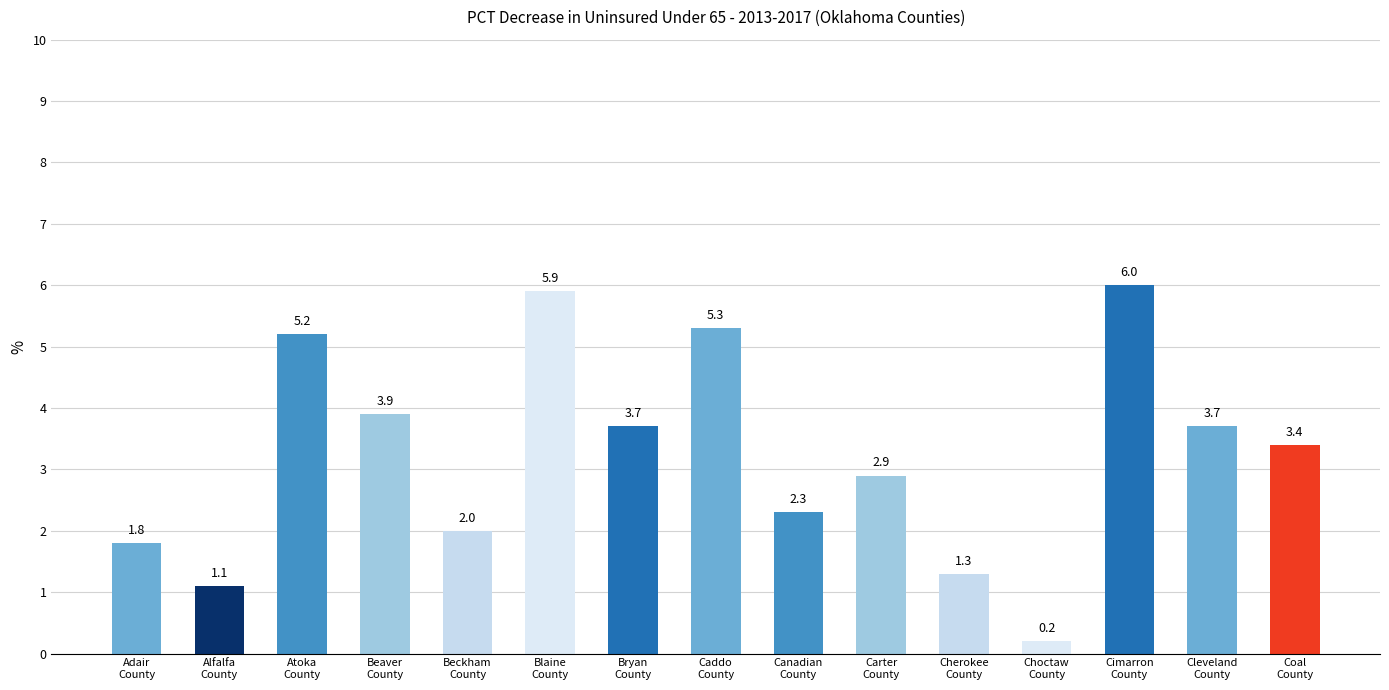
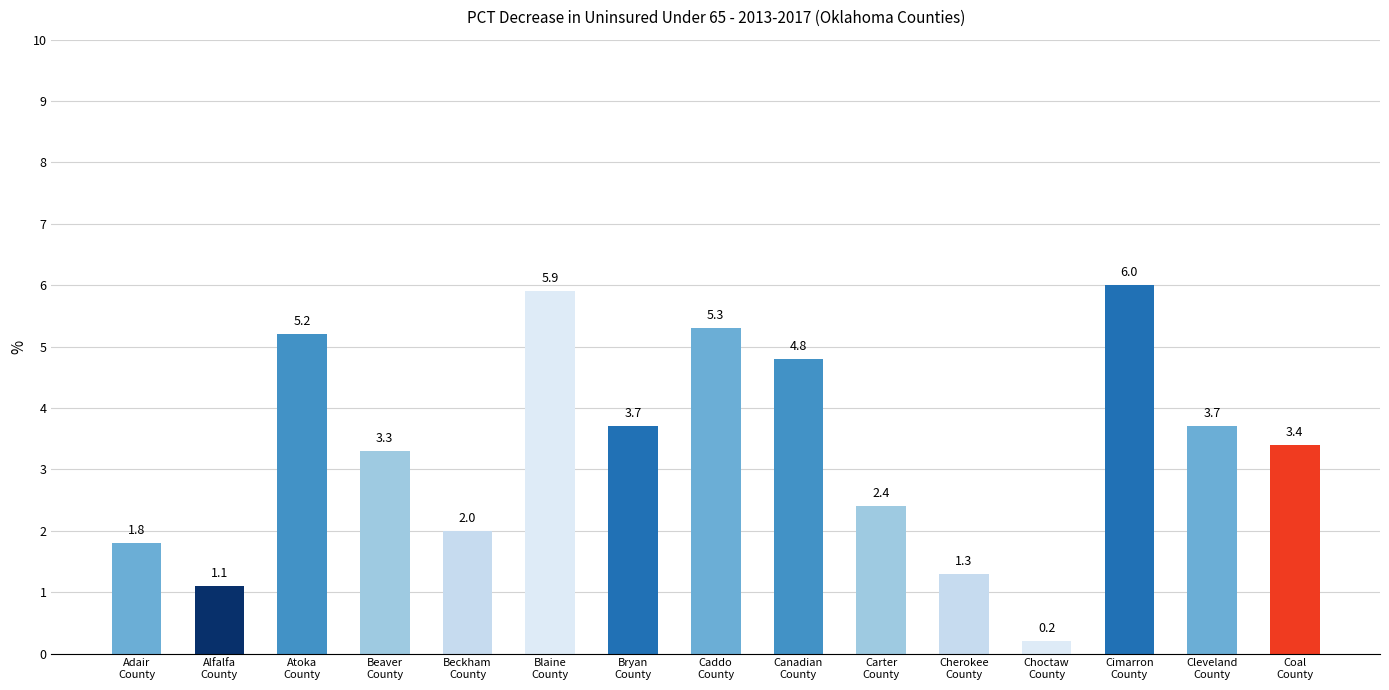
  {
    "Adair County": 1.8,
    "Alfalfa County": 1.1,
    "Atoka County": 5.2,
-   "Beaver County": 3.9,
+   "Beaver County": 3.3,
    "Beckham County": 2.0,
    "Blaine County": 5.9,
    "Bryan County": 3.7,
    "Caddo County": 5.3,
-   "Canadian County": 2.3,
-   "Carter County": 2.9,
+   "Canadian County": 4.8,
+   "Carter County": 2.4,
    "Cherokee County": 1.3,
    "Choctaw County": 0.2,
    "Cimarron County": 6.0,
    "Cleveland County": 3.7,
    "Coal County": 3.4
  }
